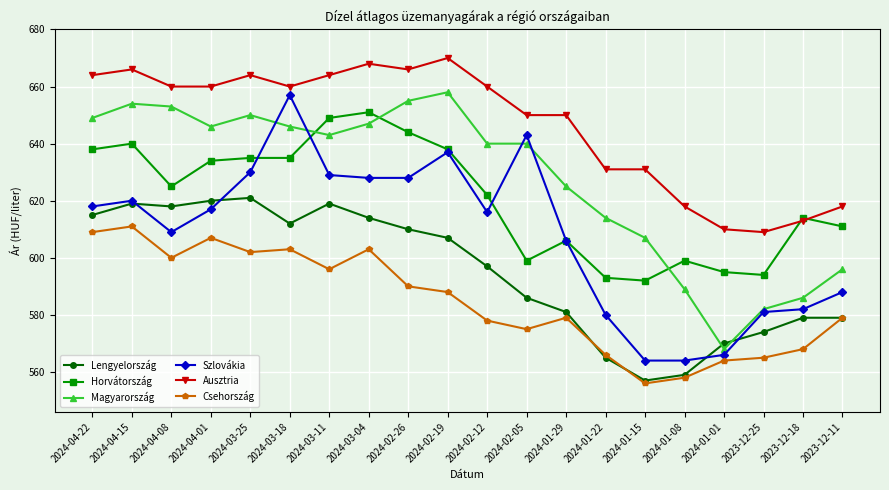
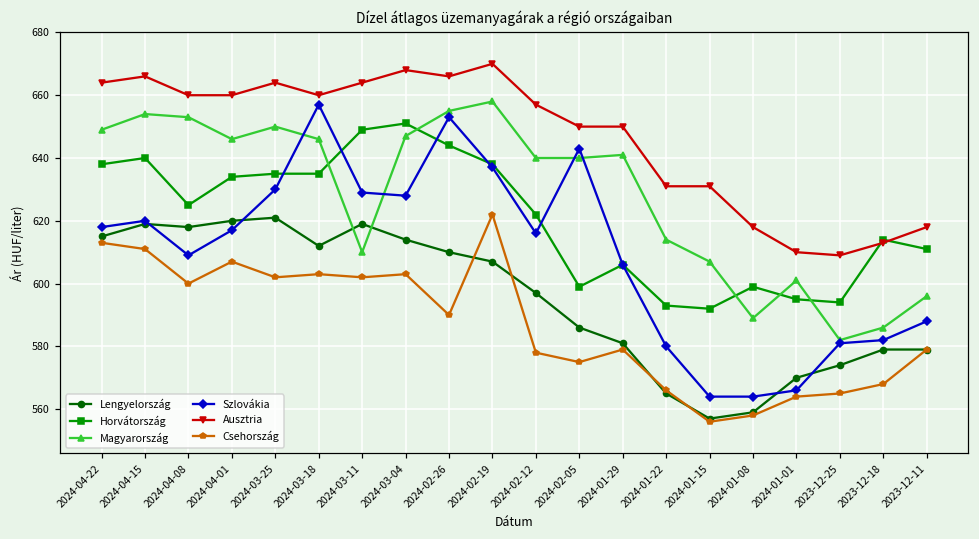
  {
    "Magyarország": {
      "2024-04-22": 649,
      "2024-04-15": 654,
      "2024-04-08": 653,
      "2024-04-01": 646,
      "2024-03-25": 650,
      "2024-03-18": 646,
-     "2024-03-11": 643,
+     "2024-03-11": 610,
      "2024-03-04": 647,
      "2024-02-26": 655,
      "2024-02-19": 658,
      "2024-02-12": 640,
      "2024-02-05": 640,
-     "2024-01-29": 625,
+     "2024-01-29": 641,
      "2024-01-22": 614,
      "2024-01-15": 607,
      "2024-01-08": 589,
-     "2024-01-01": 568,
+     "2024-01-01": 601,
      "2023-12-25": 582,
      "2023-12-18": 586,
      "2023-12-11": 596
    },
    "Szlovákia": {
      "2024-04-22": 618,
      "2024-04-15": 620,
      "2024-04-08": 609,
      "2024-04-01": 617,
      "2024-03-25": 630,
      "2024-03-18": 657,
      "2024-03-11": 629,
      "2024-03-04": 628,
-     "2024-02-26": 628,
+     "2024-02-26": 653,
      "2024-02-19": 637,
      "2024-02-12": 616,
      "2024-02-05": 643,
      "2024-01-22": 580,
      "2024-01-15": 564,
      "2024-01-08": 564,
      "2024-01-01": 566,
      "2023-12-25": 581,
      "2023-12-18": 582,
      "2023-12-11": 588
    },
    "Ausztria": {
      "2024-04-22": 664,
      "2024-04-15": 666,
      "2024-04-08": 660,
      "2024-04-01": 660,
      "2024-03-25": 664,
      "2024-03-18": 660,
      "2024-03-11": 664,
      "2024-03-04": 668,
      "2024-02-26": 666,
      "2024-02-19": 670,
-     "2024-02-12": 660,
+     "2024-02-12": 657,
      "2024-02-05": 650,
      "2024-01-29": 650,
      "2024-01-22": 631,
      "2024-01-15": 631,
      "2024-01-08": 618,
      "2024-01-01": 610,
      "2023-12-25": 609,
      "2023-12-18": 613,
      "2023-12-11": 618
    },
    "Csehország": {
-     "2024-04-22": 609,
+     "2024-04-22": 613,
      "2024-04-15": 611,
      "2024-04-08": 600,
      "2024-04-01": 607,
      "2024-03-25": 602,
      "2024-03-18": 603,
-     "2024-03-11": 596,
+     "2024-03-11": 602,
      "2024-03-04": 603,
      "2024-02-26": 590,
-     "2024-02-19": 588,
+     "2024-02-19": 622,
      "2024-02-12": 578,
      "2024-02-05": 575,
      "2024-01-29": 579,
      "2024-01-22": 566,
      "2024-01-15": 556,
      "2024-01-08": 558,
      "2024-01-01": 564,
      "2023-12-25": 565,
      "2023-12-18": 568
    }
  }
